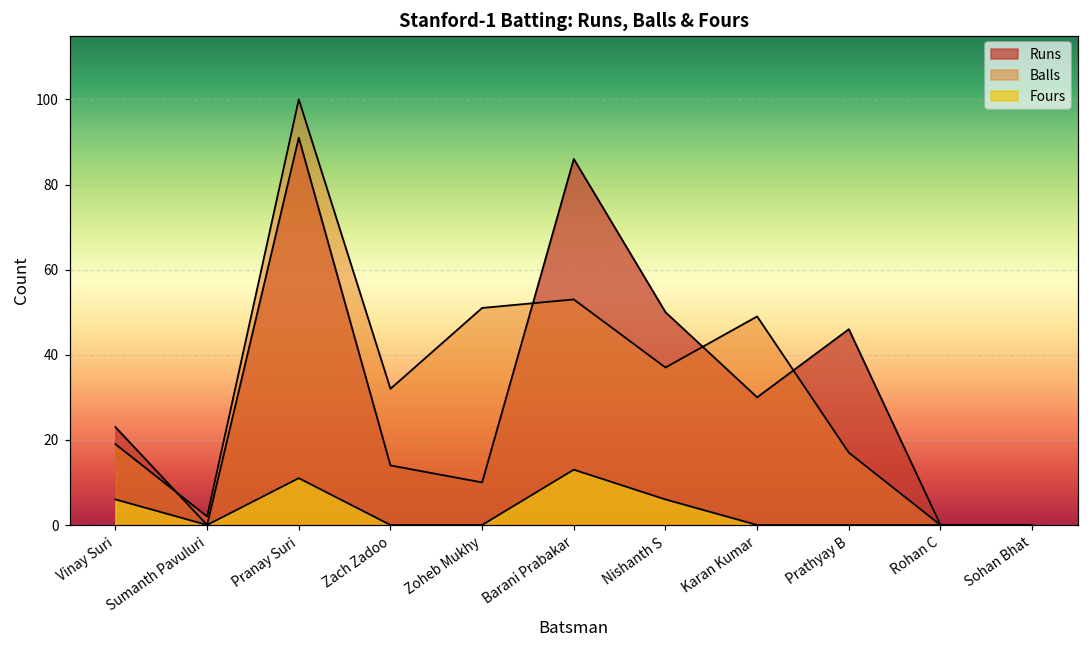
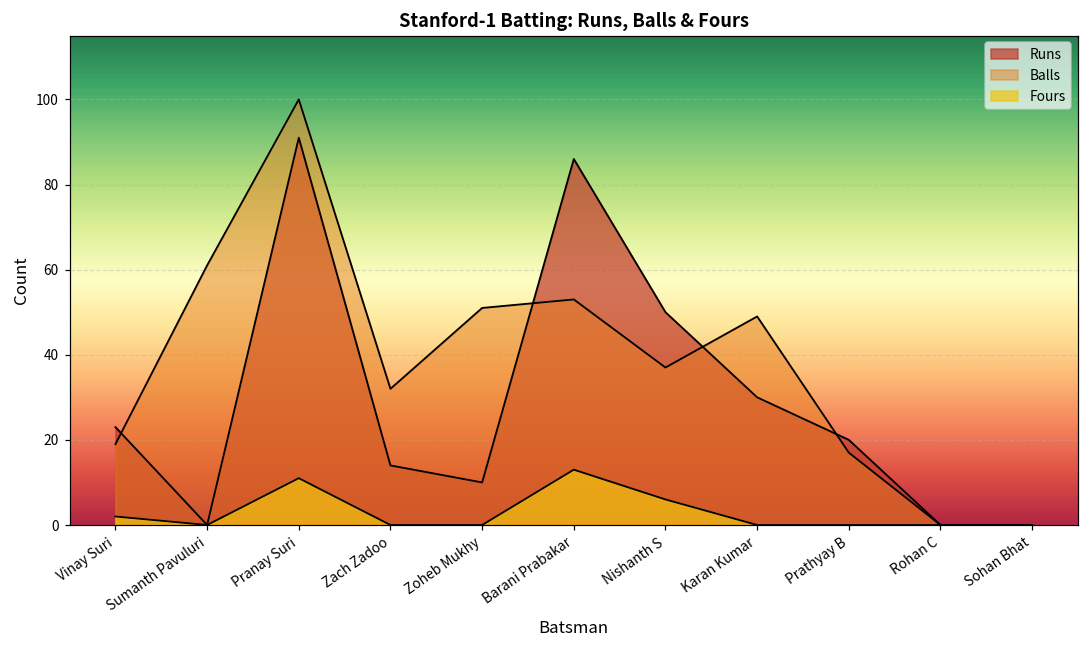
  {
    "Runs": {
      "Vinay Suri": 23,
      "Pranay Suri": 91,
      "Zach Zadoo": 14,
      "Zoheb Mukhy": 10,
      "Barani Prabakar": 86,
      "Nishanth S": 50,
      "Karan Kumar": 30,
-     "Prathyay B": 46
+     "Prathyay B": 20
    },
    "Balls": {
      "Vinay Suri": 19,
-     "Sumanth Pavuluri": 2,
+     "Sumanth Pavuluri": 61,
      "Pranay Suri": 100,
      "Zach Zadoo": 32,
      "Zoheb Mukhy": 51,
      "Barani Prabakar": 53,
      "Nishanth S": 37,
      "Karan Kumar": 49,
      "Prathyay B": 17
    },
    "Fours": {
-     "Vinay Suri": 6,
+     "Vinay Suri": 2,
      "Pranay Suri": 11,
      "Zach Zadoo": 0,
      "Zoheb Mukhy": 0,
      "Barani Prabakar": 13,
      "Nishanth S": 6,
      "Karan Kumar": 0,
      "Prathyay B": 0
    }
  }
